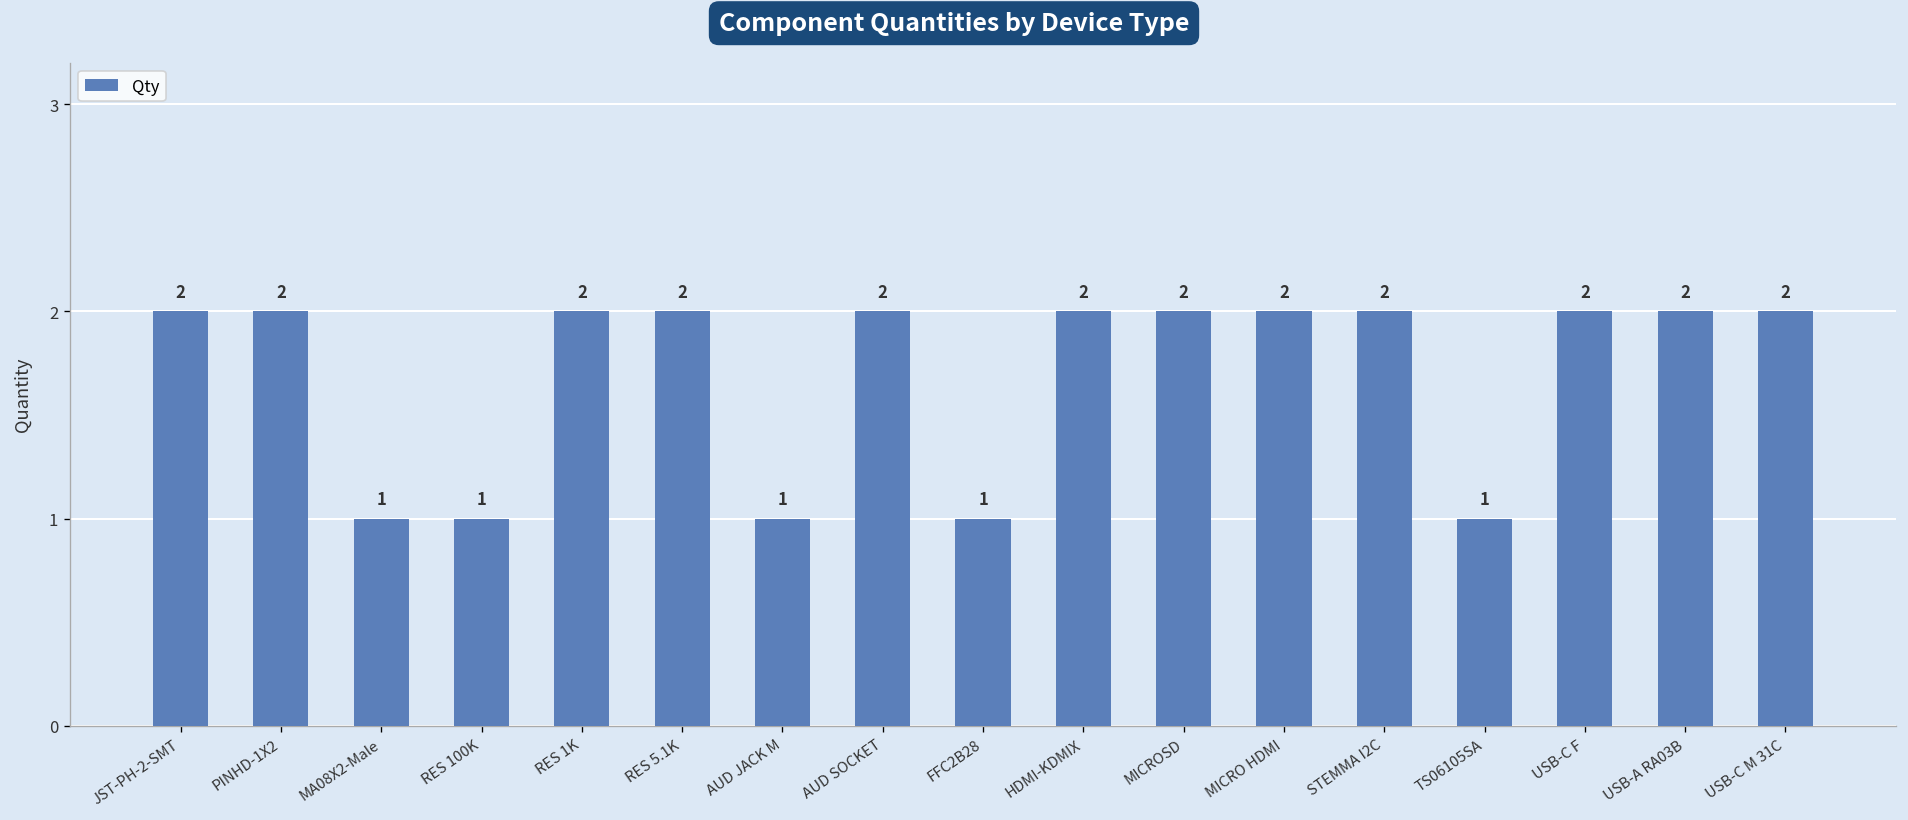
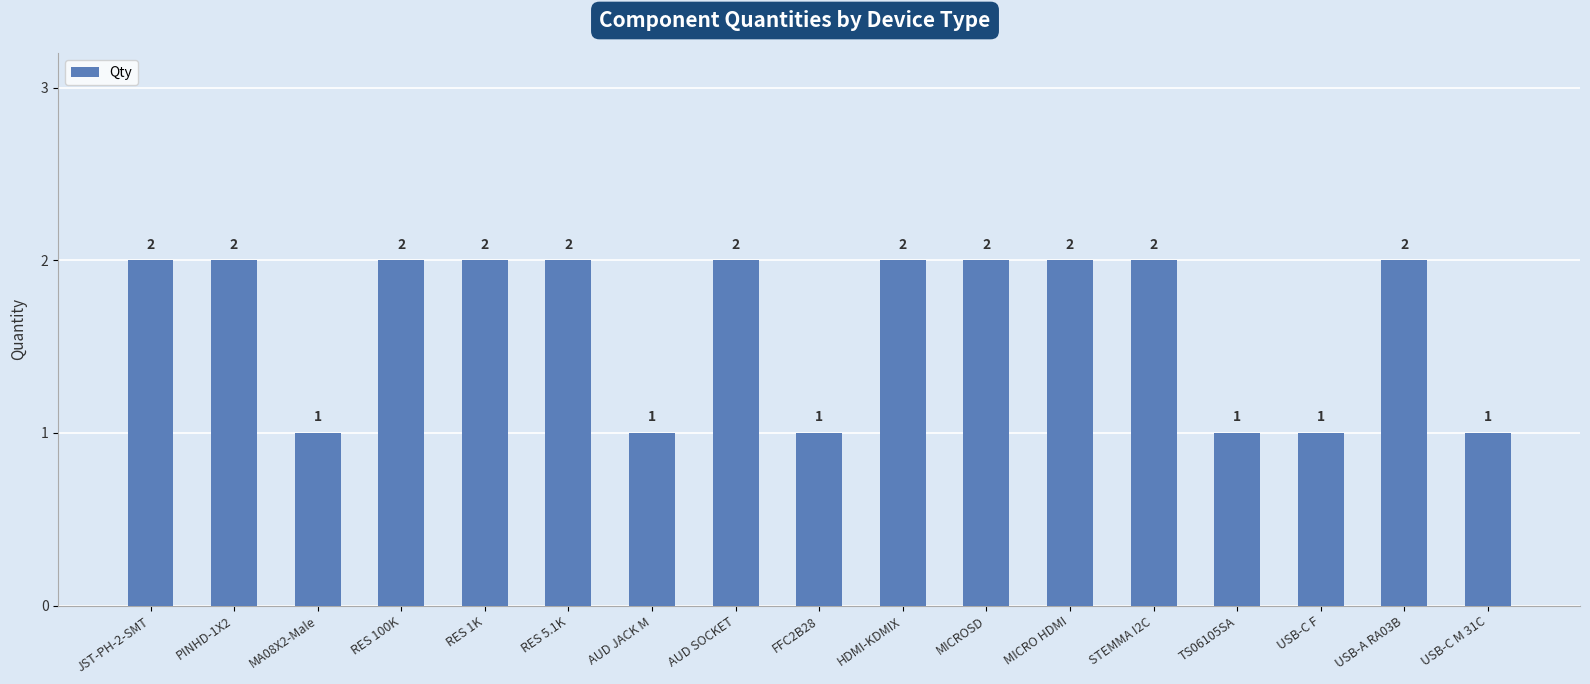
  {
    "JST-PH-2-SMT": 2,
    "PINHD-1X2": 2,
    "MA08X2-Male": 1,
-   "RES 100K": 1,
+   "RES 100K": 2,
    "RES 1K": 2,
    "RES 5.1K": 2,
    "AUD JACK M": 1,
    "AUD SOCKET": 2,
    "FFC2B28": 1,
    "HDMI-KDMIX": 2,
    "MICROSD": 2,
    "MICRO HDMI": 2,
    "STEMMA I2C": 2,
    "TS06105SA": 1,
-   "USB-C F": 2,
+   "USB-C F": 1,
    "USB-A RA03B": 2,
-   "USB-C M 31C": 2
+   "USB-C M 31C": 1
  }
